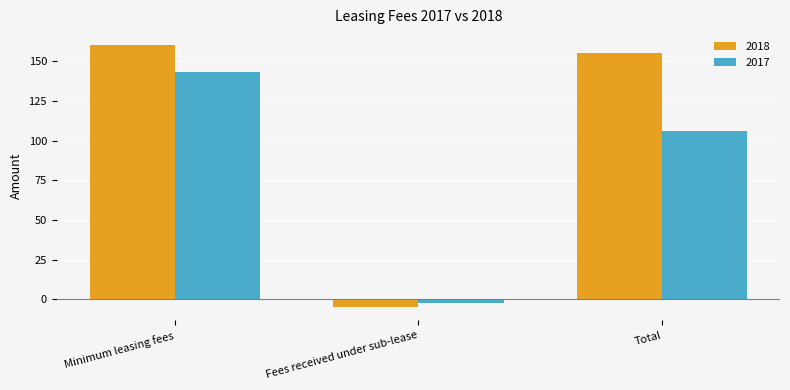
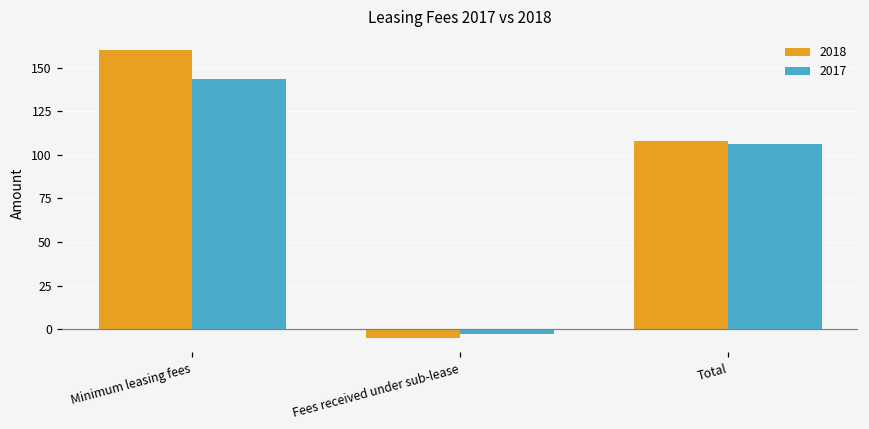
  {
    "2018": {
      "Minimum leasing fees": 160,
      "Fees received under sub-lease": -5,
-     "Total": 155
+     "Total": 108
    },
    "2017": {
      "Minimum leasing fees": 143,
      "Fees received under sub-lease": -2,
      "Total": 106
    }
  }
